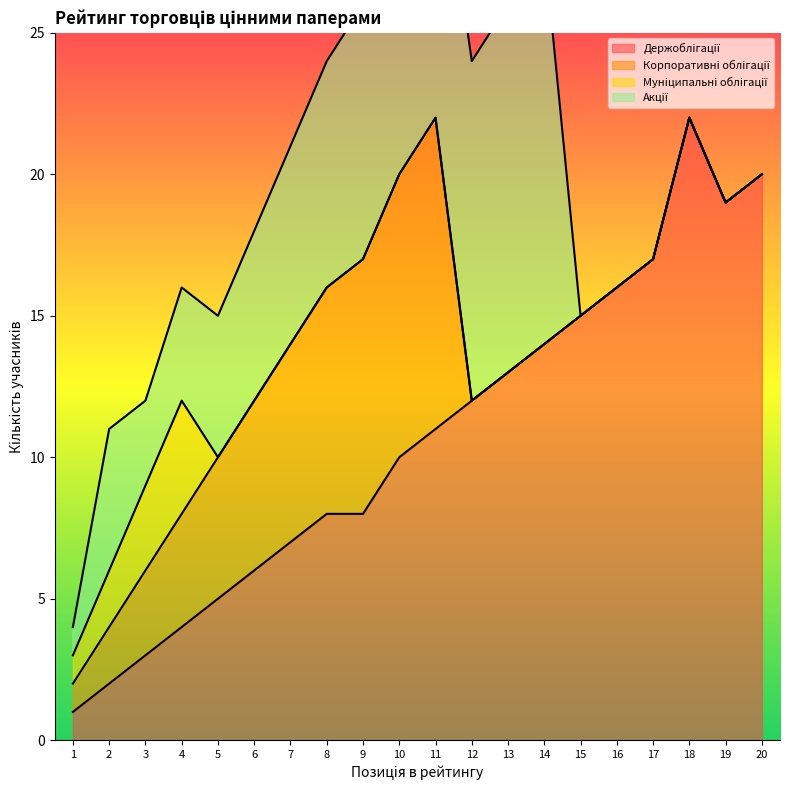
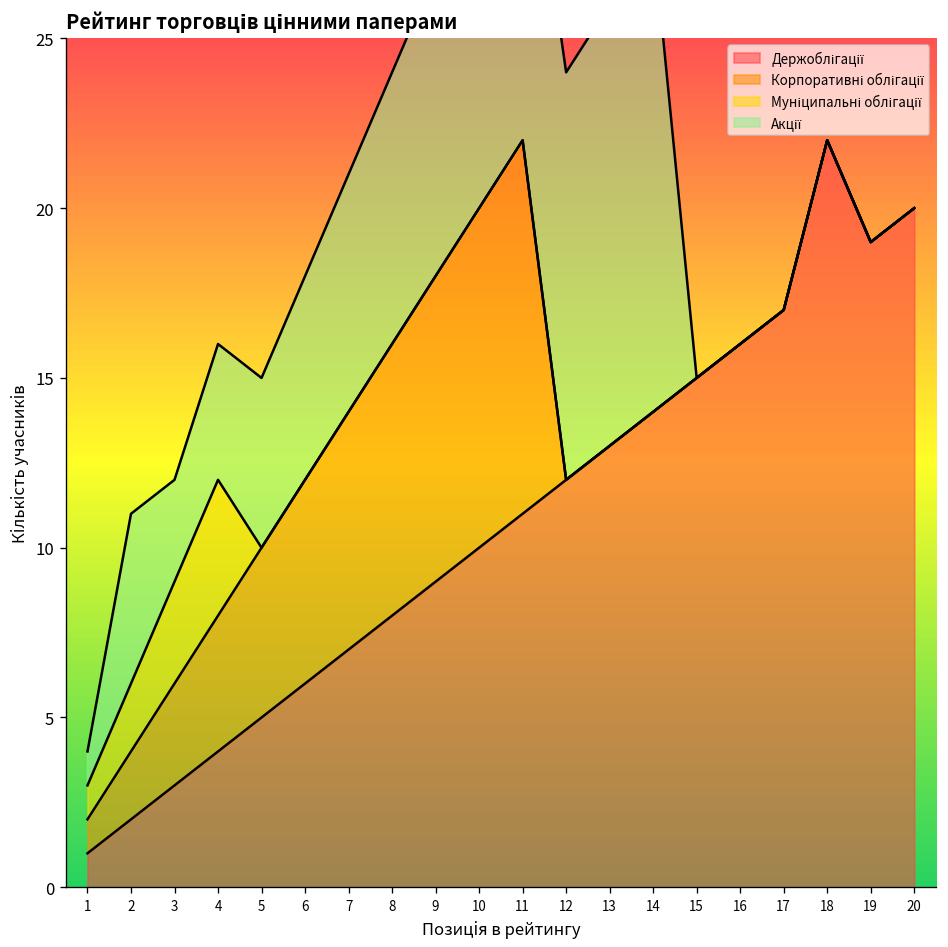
  {
    "Держоблігації": {
      "1": 1,
      "2": 2,
      "3": 3,
      "4": 4,
      "5": 5,
      "6": 6,
      "7": 7,
      "8": 8,
-     "9": 8,
+     "9": 9,
      "10": 10,
      "11": 11
    },
    "Корпоративні облігації": {
      "1": 2,
      "2": 4,
      "3": 6,
      "4": 8
    },
    "Муніципальні облігації": {
      "1": 3,
      "2": 6,
      "3": 9,
      "4": 12
    },
    "Акції": {
      "1": 1,
      "2": 5,
      "3": 3,
      "4": 4,
      "5": 5,
      "6": 6,
      "7": 7,
      "8": 8,
      "12": 12
    }
  }
